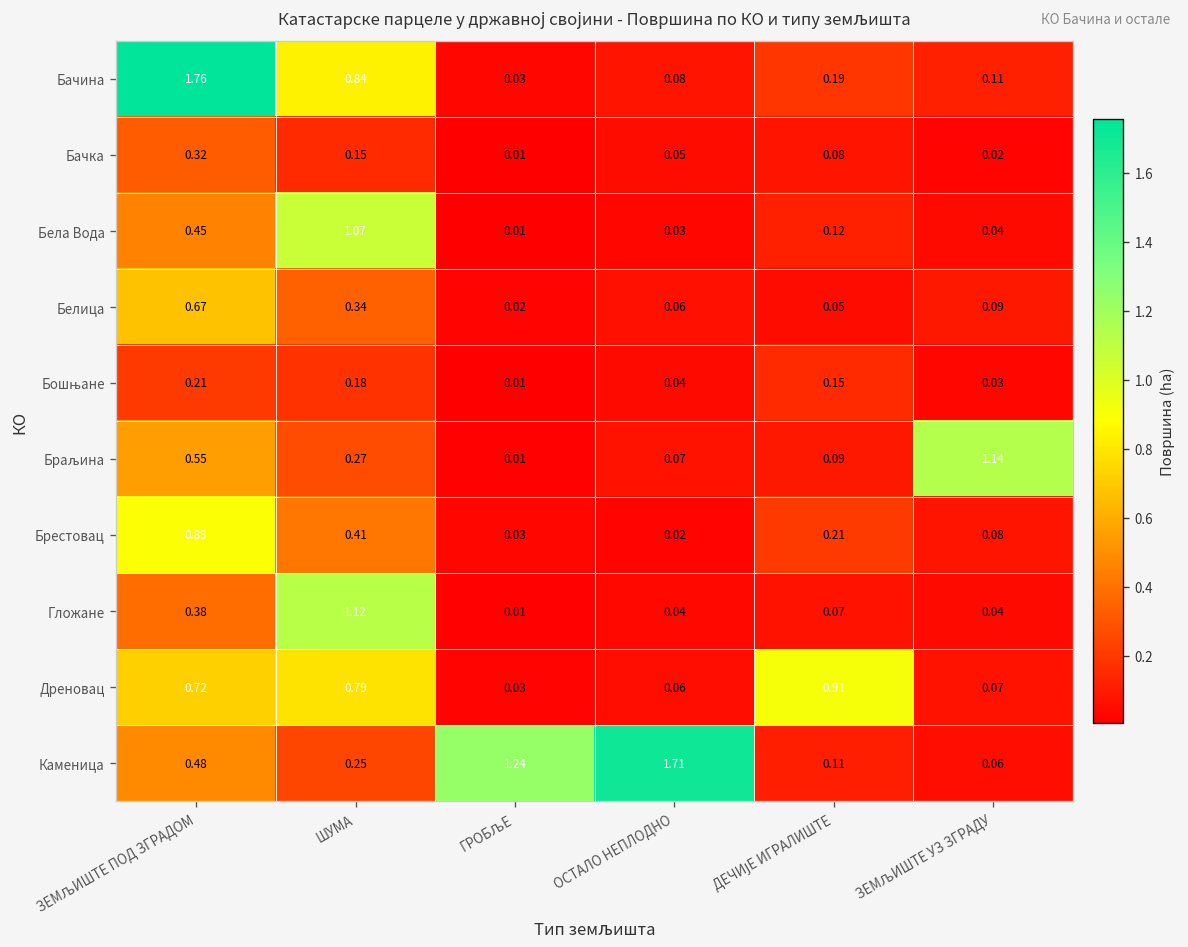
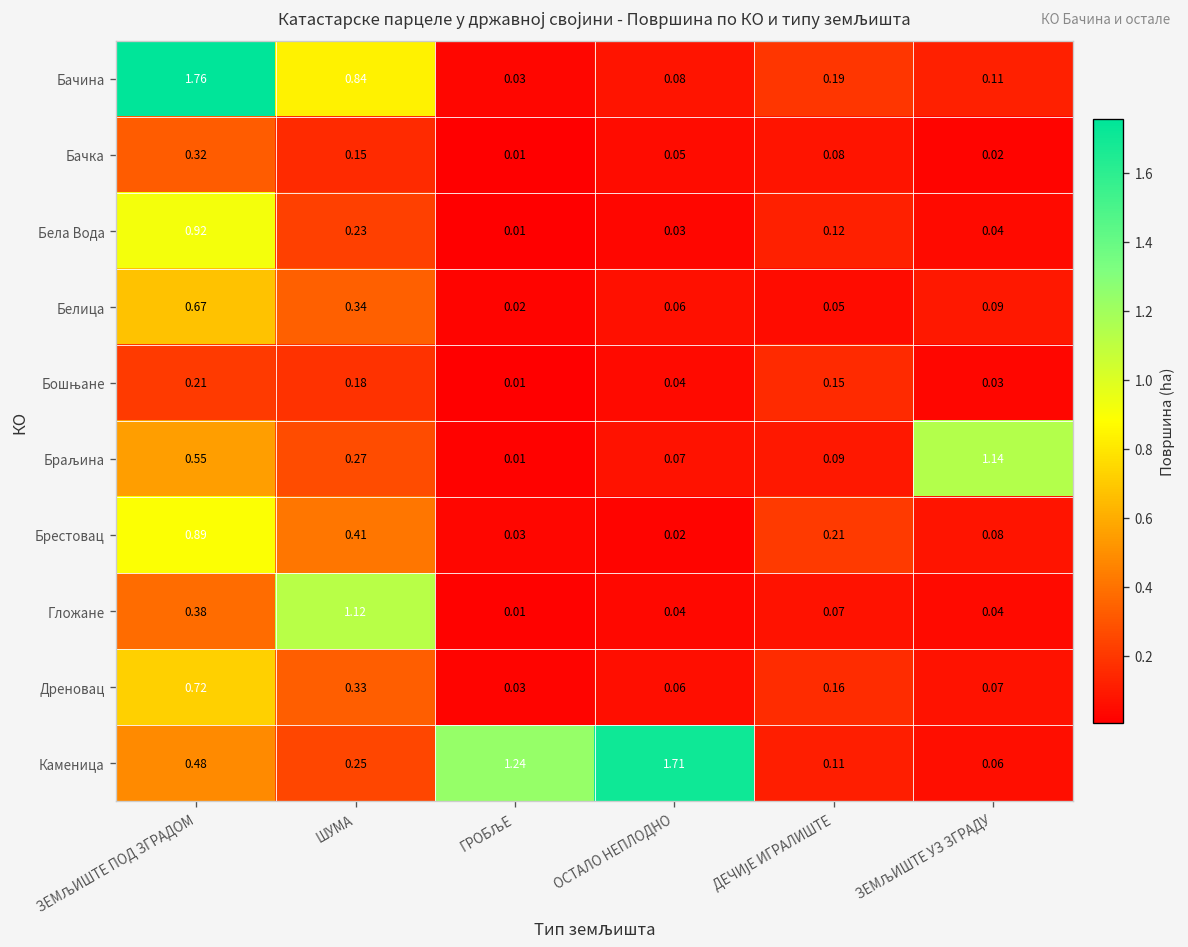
  {
    "Бачина": {
      "ЗЕМЉИШТЕ ПОД ЗГРАДОМ": 1.76,
      "ШУМА": 0.84,
      "ГРОБЉЕ": 0.03,
      "ОСТАЛО НЕПЛОДНО": 0.08,
      "ДЕЧИЈЕ ИГРАЛИШТЕ": 0.19,
      "ЗЕМЉИШТЕ УЗ ЗГРАДУ": 0.11
    },
    "Бачка": {
      "ЗЕМЉИШТЕ ПОД ЗГРАДОМ": 0.32,
      "ШУМА": 0.15,
      "ГРОБЉЕ": 0.01,
      "ОСТАЛО НЕПЛОДНО": 0.05,
      "ДЕЧИЈЕ ИГРАЛИШТЕ": 0.08,
      "ЗЕМЉИШТЕ УЗ ЗГРАДУ": 0.02
    },
    "Бела Вода": {
-     "ЗЕМЉИШТЕ ПОД ЗГРАДОМ": 0.45,
-     "ШУМА": 1.07,
+     "ЗЕМЉИШТЕ ПОД ЗГРАДОМ": 0.92,
+     "ШУМА": 0.23,
      "ГРОБЉЕ": 0.01,
      "ОСТАЛО НЕПЛОДНО": 0.03,
      "ДЕЧИЈЕ ИГРАЛИШТЕ": 0.12,
      "ЗЕМЉИШТЕ УЗ ЗГРАДУ": 0.04
    },
    "Белица": {
      "ЗЕМЉИШТЕ ПОД ЗГРАДОМ": 0.67,
      "ШУМА": 0.34,
      "ГРОБЉЕ": 0.02,
      "ОСТАЛО НЕПЛОДНО": 0.06,
      "ДЕЧИЈЕ ИГРАЛИШТЕ": 0.05,
      "ЗЕМЉИШТЕ УЗ ЗГРАДУ": 0.09
    },
    "Бошњане": {
      "ЗЕМЉИШТЕ ПОД ЗГРАДОМ": 0.21,
      "ШУМА": 0.18,
      "ГРОБЉЕ": 0.01,
      "ОСТАЛО НЕПЛОДНО": 0.04,
      "ДЕЧИЈЕ ИГРАЛИШТЕ": 0.15,
      "ЗЕМЉИШТЕ УЗ ЗГРАДУ": 0.03
    },
    "Браљина": {
      "ЗЕМЉИШТЕ ПОД ЗГРАДОМ": 0.55,
      "ШУМА": 0.27,
      "ГРОБЉЕ": 0.01,
      "ОСТАЛО НЕПЛОДНО": 0.07,
      "ДЕЧИЈЕ ИГРАЛИШТЕ": 0.09,
      "ЗЕМЉИШТЕ УЗ ЗГРАДУ": 1.14
    },
    "Брестовац": {
      "ЗЕМЉИШТЕ ПОД ЗГРАДОМ": 0.89,
      "ШУМА": 0.41,
      "ГРОБЉЕ": 0.03,
      "ОСТАЛО НЕПЛОДНО": 0.02,
      "ДЕЧИЈЕ ИГРАЛИШТЕ": 0.21,
      "ЗЕМЉИШТЕ УЗ ЗГРАДУ": 0.08
    },
    "Гложане": {
      "ЗЕМЉИШТЕ ПОД ЗГРАДОМ": 0.38,
      "ШУМА": 1.12,
      "ГРОБЉЕ": 0.01,
      "ОСТАЛО НЕПЛОДНО": 0.04,
      "ДЕЧИЈЕ ИГРАЛИШТЕ": 0.07,
      "ЗЕМЉИШТЕ УЗ ЗГРАДУ": 0.04
    },
    "Дреновац": {
      "ЗЕМЉИШТЕ ПОД ЗГРАДОМ": 0.72,
-     "ШУМА": 0.79,
+     "ШУМА": 0.33,
      "ГРОБЉЕ": 0.03,
      "ОСТАЛО НЕПЛОДНО": 0.06,
-     "ДЕЧИЈЕ ИГРАЛИШТЕ": 0.91,
+     "ДЕЧИЈЕ ИГРАЛИШТЕ": 0.16,
      "ЗЕМЉИШТЕ УЗ ЗГРАДУ": 0.07
    },
    "Каменица": {
      "ЗЕМЉИШТЕ ПОД ЗГРАДОМ": 0.48,
      "ШУМА": 0.25,
      "ГРОБЉЕ": 1.24,
      "ОСТАЛО НЕПЛОДНО": 1.71,
      "ДЕЧИЈЕ ИГРАЛИШТЕ": 0.11,
      "ЗЕМЉИШТЕ УЗ ЗГРАДУ": 0.06
    }
  }
